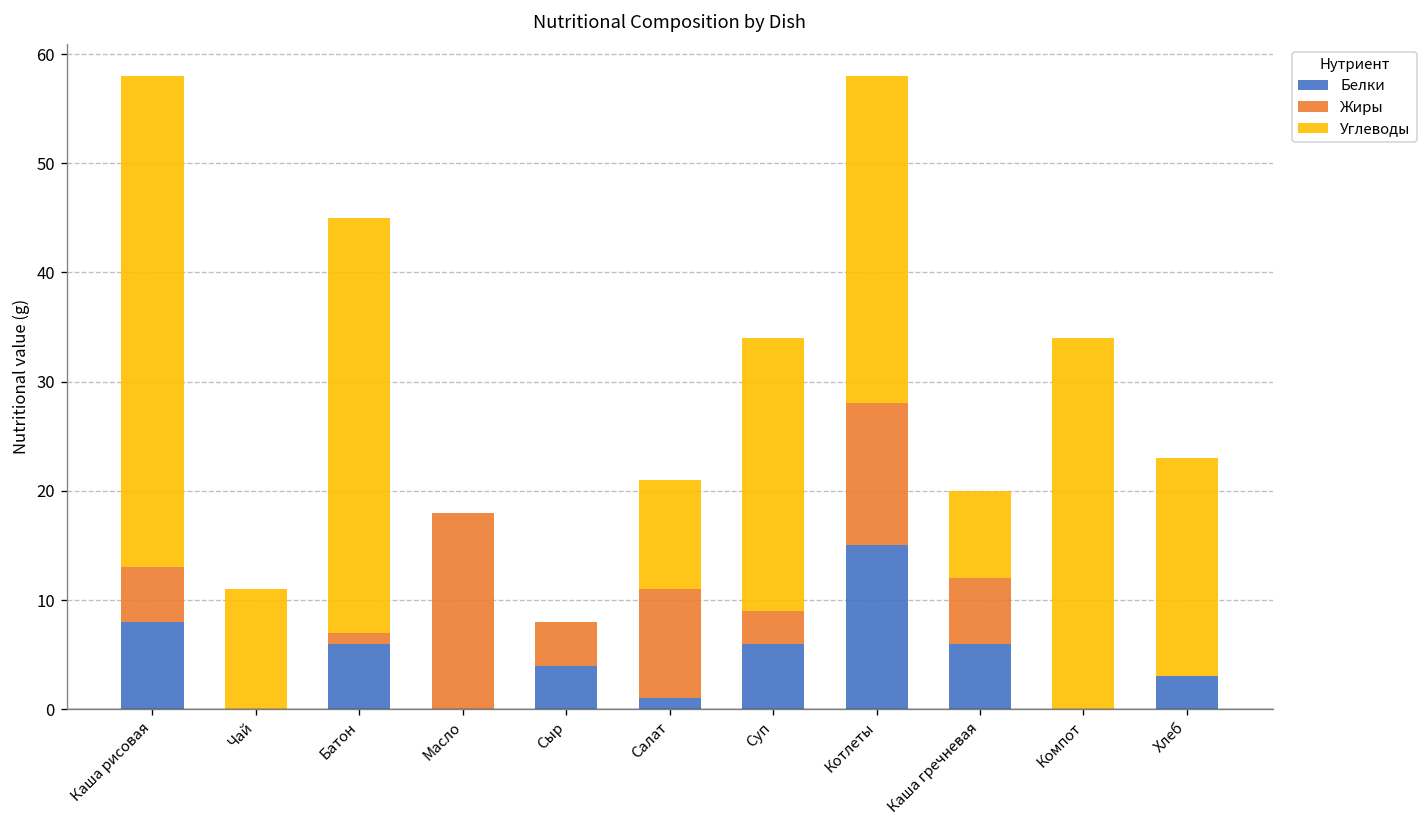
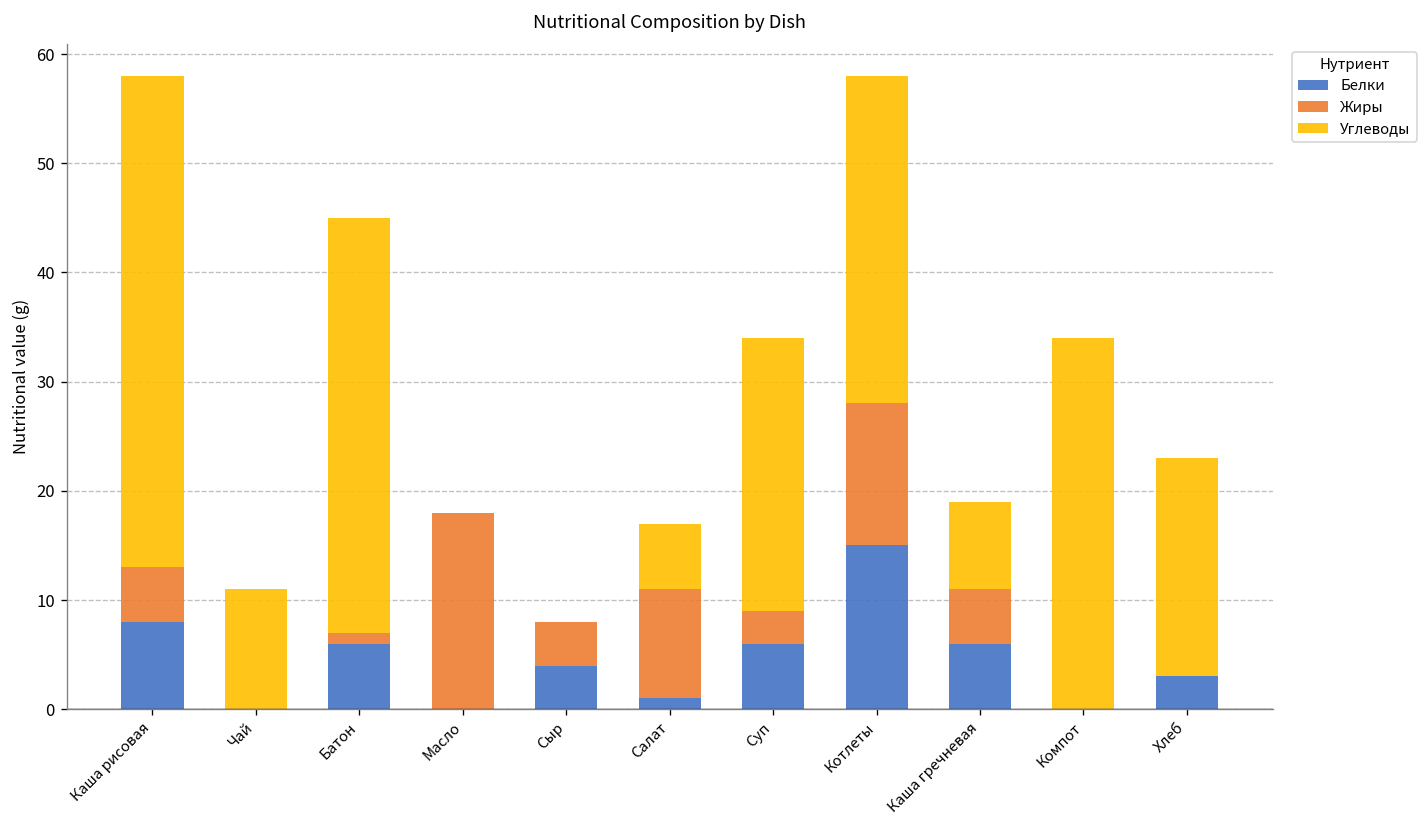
  {
    "Жиры": {
      "Каша рисовая": 5,
      "Чай": 0,
      "Батон": 1,
      "Масло": 18,
      "Сыр": 4,
      "Салат": 10,
      "Суп": 3,
      "Котлеты": 13,
-     "Каша гречневая": 6,
+     "Каша гречневая": 5,
      "Компот": 0,
      "Хлеб": 0
    },
    "Углеводы": {
      "Каша рисовая": 45,
      "Чай": 11,
      "Батон": 38,
      "Масло": 0,
      "Сыр": 0,
-     "Салат": 10,
+     "Салат": 6,
      "Суп": 25,
      "Котлеты": 30,
      "Каша гречневая": 8,
      "Компот": 34,
      "Хлеб": 20
    }
  }
